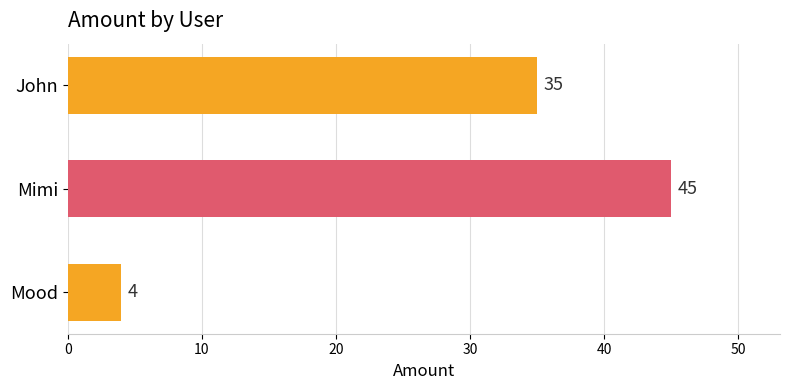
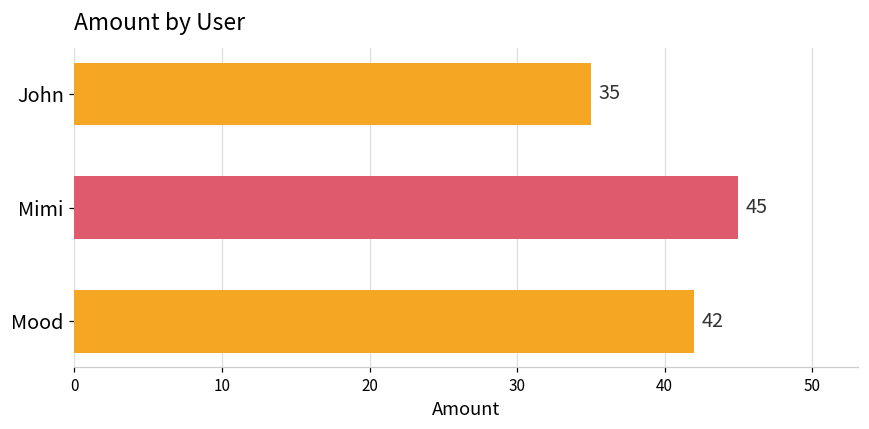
  {
    "John": 35,
    "Mimi": 45,
-   "Mood": 4
+   "Mood": 42
  }
